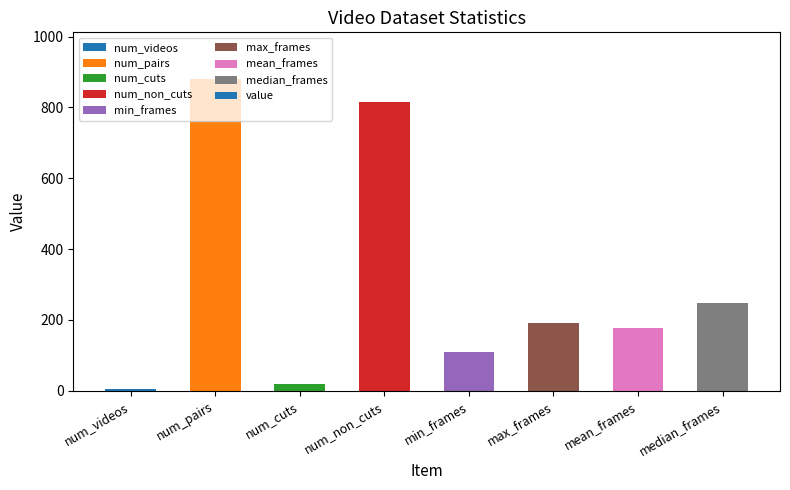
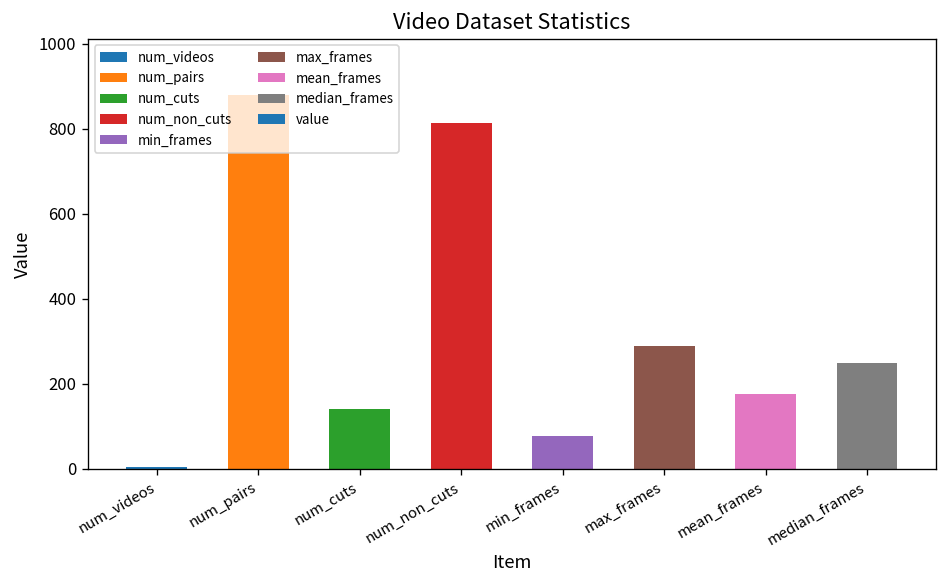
  {
-   "num_cuts": 20,
+   "num_cuts": 140,
    "num_non_cuts": 820,
-   "min_frames": 110,
-   "max_frames": 190,
+   "min_frames": 80,
+   "max_frames": 290,
    "mean_frames": 180,
    "median_frames": 250
  }
